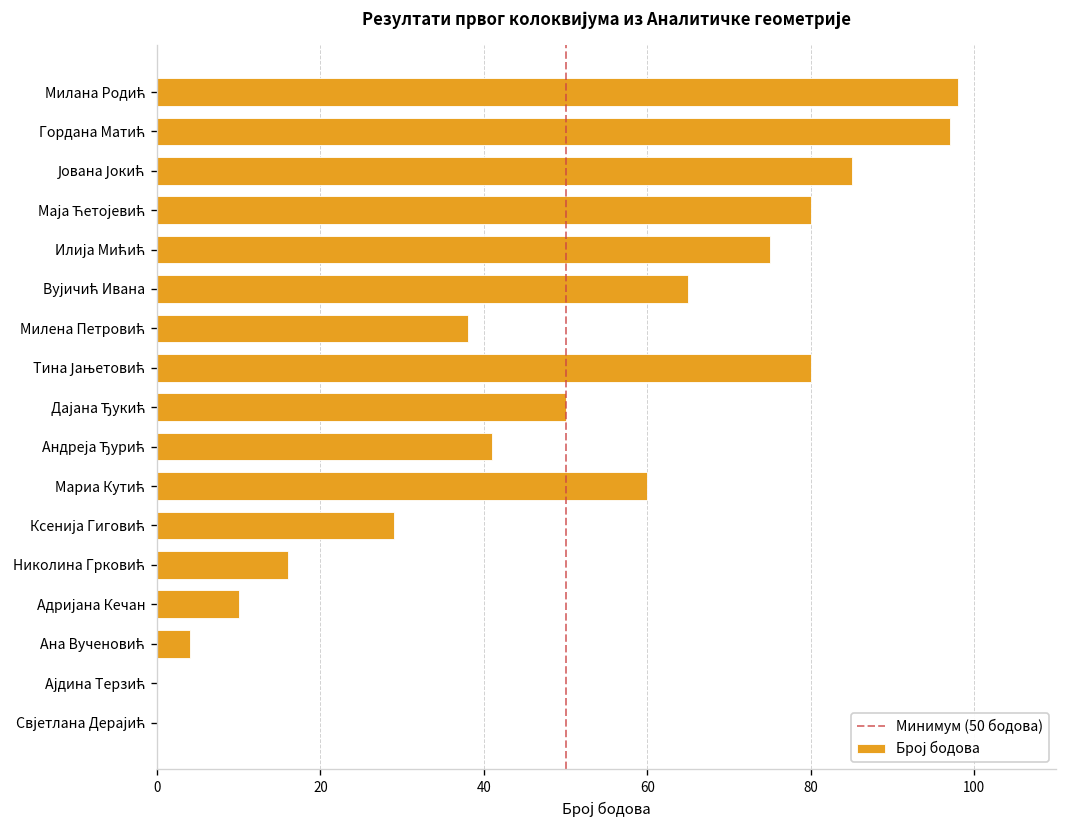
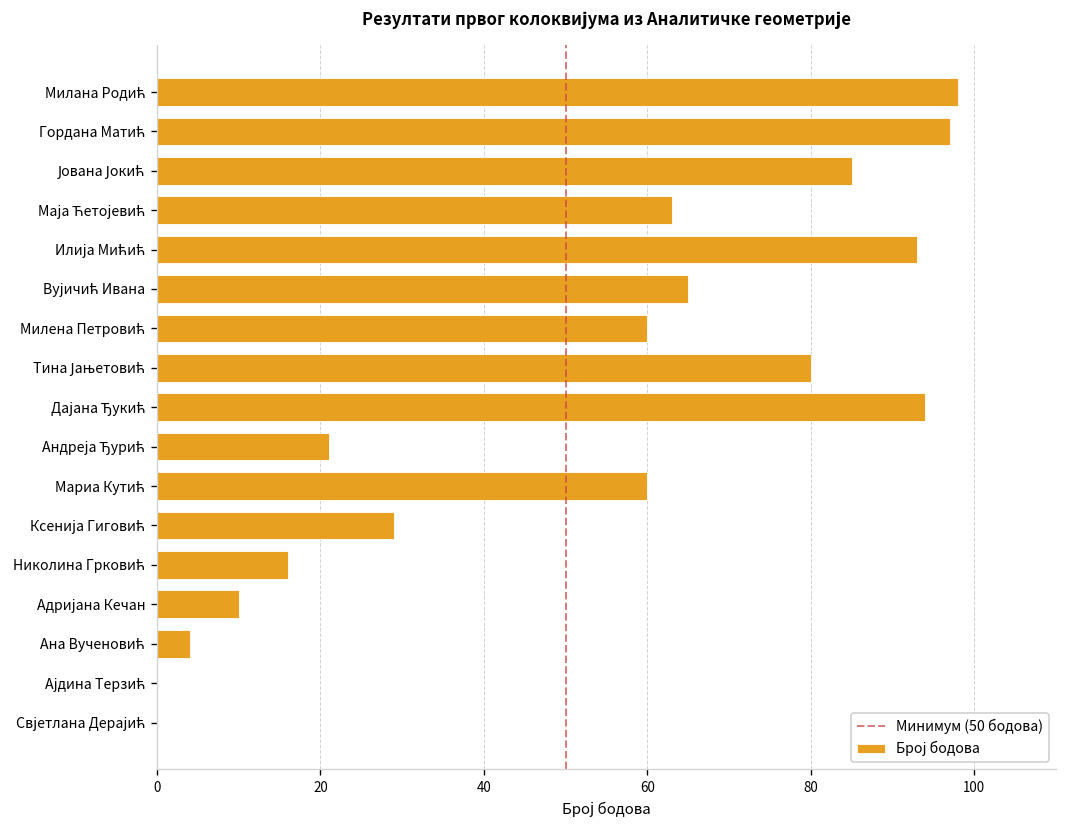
  {
    "Милана Родић": 98,
    "Гордана Матић": 97,
    "Јована Јокић": 85,
-   "Маја Ћетојевић": 80,
-   "Илија Мићић": 75,
+   "Маја Ћетојевић": 63,
+   "Илија Мићић": 93,
    "Вујичић Ивана": 65,
-   "Милена Петровић": 38,
+   "Милена Петровић": 60,
    "Тина Јањетовић": 80,
-   "Дајана Ђукић": 50,
-   "Андреја Ђурић": 41,
+   "Дајана Ђукић": 94,
+   "Андреја Ђурић": 21,
    "Мариа Кутић": 60,
    "Ксенија Гиговић": 29,
    "Николина Грковић": 16,
    "Адријана Кечан": 10,
    "Ана Вученовић": 4,
    "Ајдина Терзић": 0,
    "Свјетлана Дерајић": 0
  }
